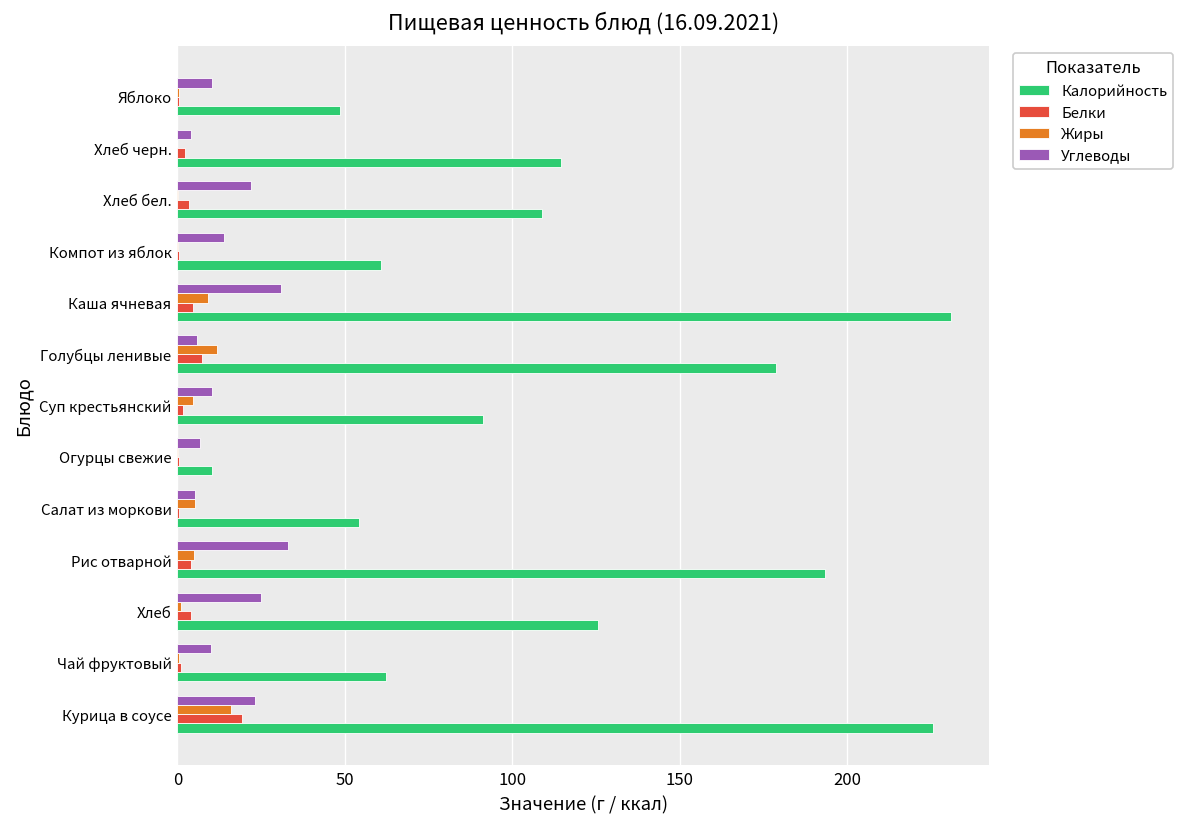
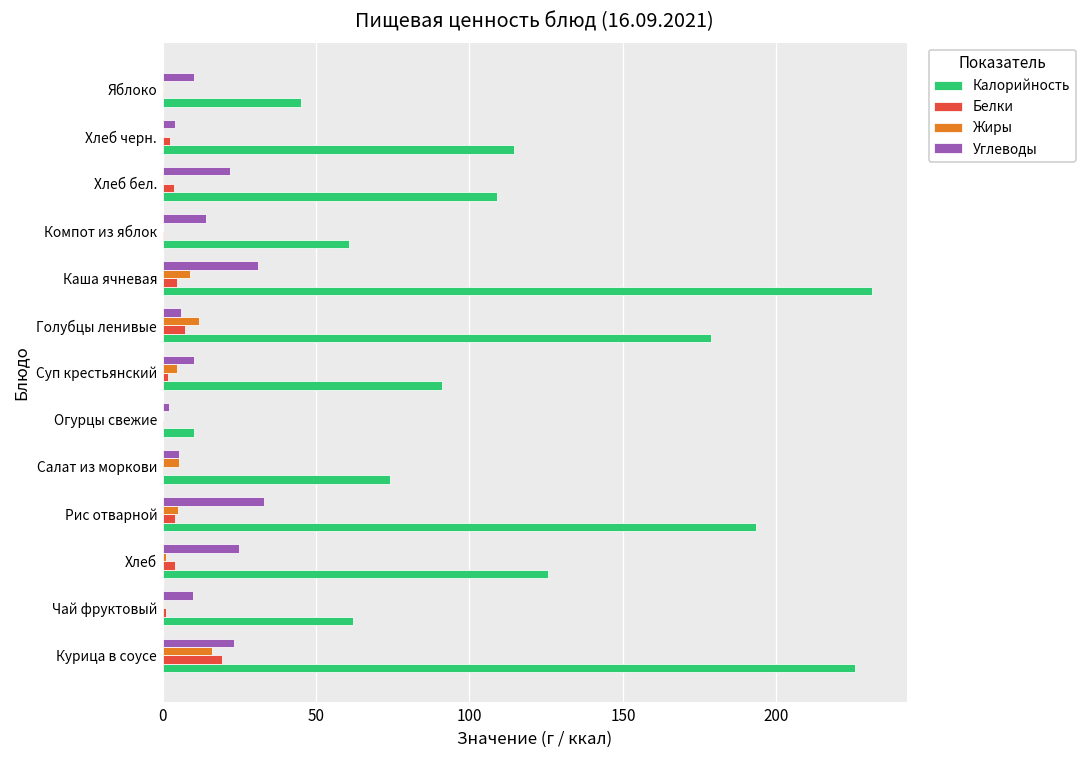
  {
    "Калорийность": {
-     "Яблоко": 49,
+     "Яблоко": 45,
      "Хлеб черн.": 115,
      "Хлеб бел.": 109,
      "Компот из яблок": 61,
      "Каша ячневая": 231,
      "Голубцы ленивые": 179,
      "Суп крестьянский": 91,
      "Огурцы свежие": 10,
-     "Салат из моркови": 54,
+     "Салат из моркови": 74,
      "Рис отварной": 194,
      "Хлеб": 126,
      "Чай фруктовый": 62,
      "Курица в соусе": 226
    },
    "Углеводы": {
      "Яблоко": 10,
      "Хлеб черн.": 4,
      "Хлеб бел.": 22,
      "Компот из яблок": 14,
      "Каша ячневая": 31,
      "Голубцы ленивые": 6,
      "Суп крестьянский": 10,
-     "Огурцы свежие": 7,
+     "Огурцы свежие": 2,
      "Салат из моркови": 5,
      "Рис отварной": 33,
      "Хлеб": 25,
      "Чай фруктовый": 10,
      "Курица в соусе": 23
    }
  }
